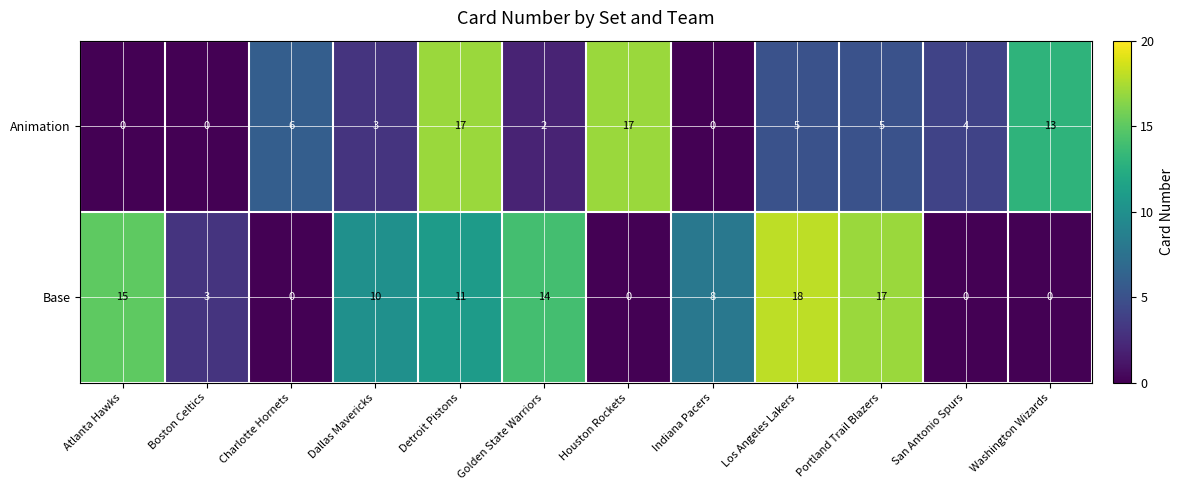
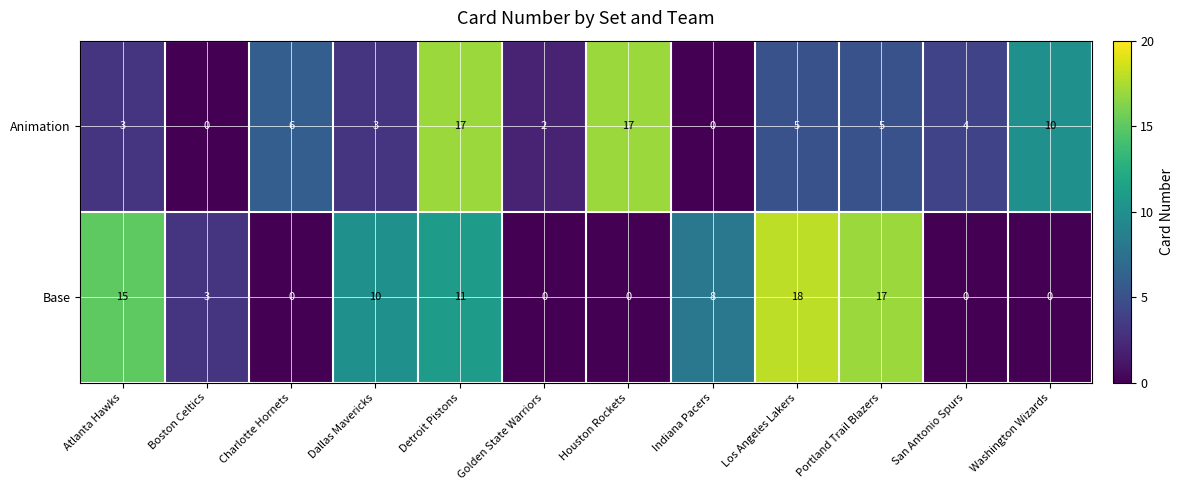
  {
    "Animation": {
-     "Atlanta Hawks": 0,
+     "Atlanta Hawks": 3,
      "Boston Celtics": 0,
      "Charlotte Hornets": 6,
      "Dallas Mavericks": 3,
      "Detroit Pistons": 17,
      "Golden State Warriors": 2,
      "Houston Rockets": 17,
      "Indiana Pacers": 0,
      "Los Angeles Lakers": 5,
      "Portland Trail Blazers": 5,
      "San Antonio Spurs": 4,
-     "Washington Wizards": 13
+     "Washington Wizards": 10
    },
    "Base": {
      "Atlanta Hawks": 15,
      "Boston Celtics": 3,
      "Charlotte Hornets": 0,
      "Dallas Mavericks": 10,
      "Detroit Pistons": 11,
-     "Golden State Warriors": 14,
+     "Golden State Warriors": 0,
      "Houston Rockets": 0,
      "Indiana Pacers": 8,
      "Los Angeles Lakers": 18,
      "Portland Trail Blazers": 17,
      "San Antonio Spurs": 0,
      "Washington Wizards": 0
    }
  }
